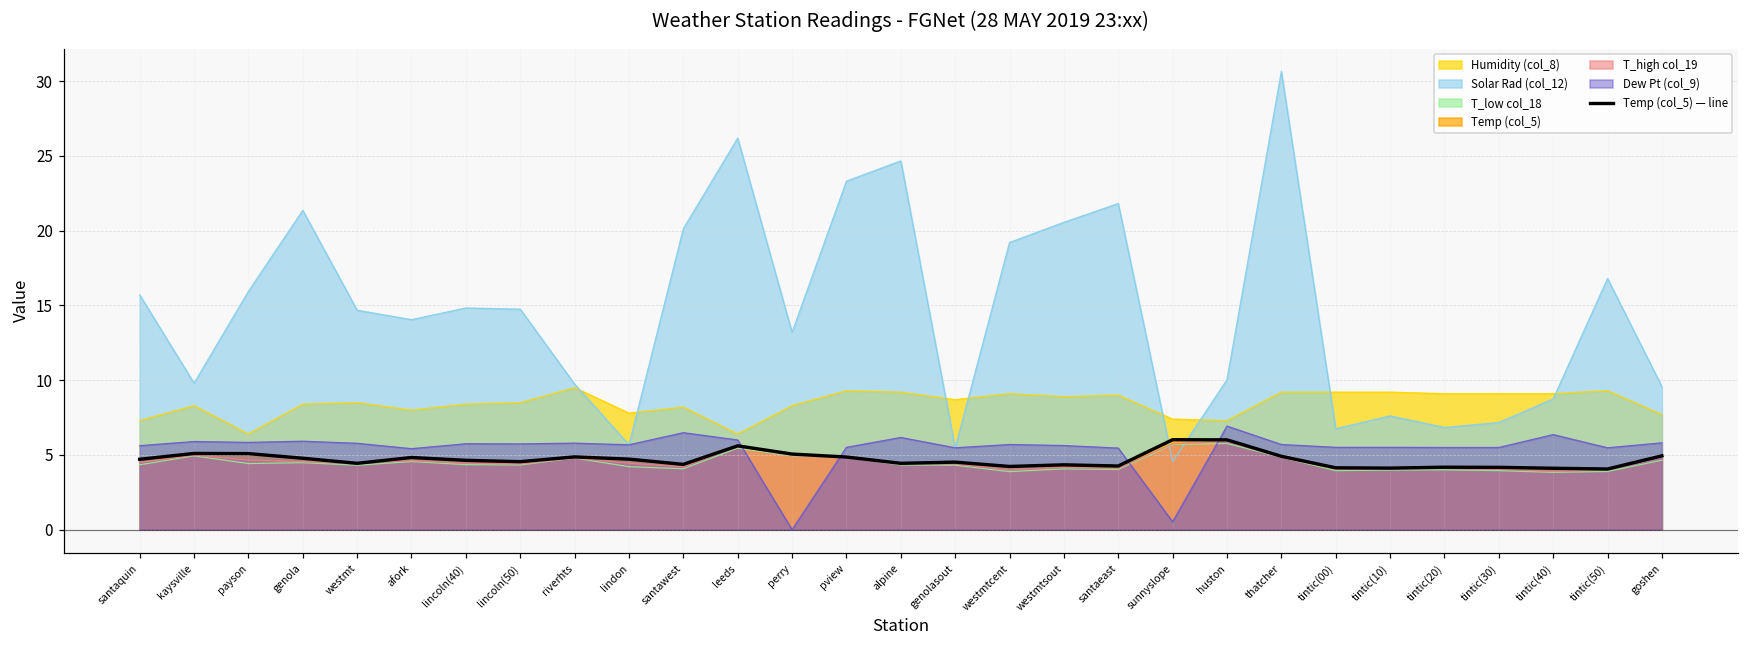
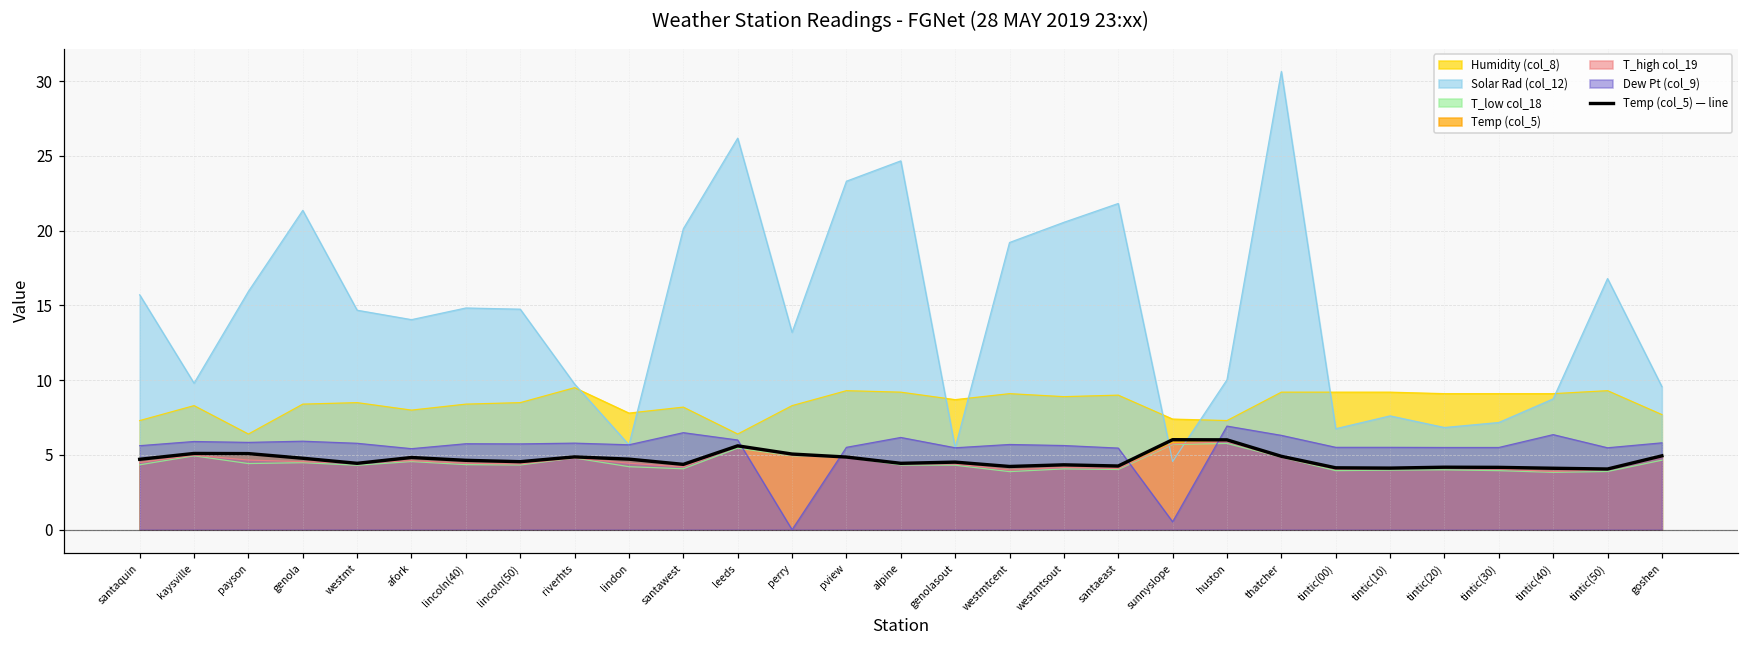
  {
    "Solar Rad (col_12)": {
      "santaquin": 15.7,
      "kaysville": 9.8,
      "payson": 15.9,
      "genola": 21.4,
      "westmt": 14.7,
      "afork": 14.1,
      "lincoln(40)": 14.8,
      "lincoln(50)": 14.8,
      "riverhts": 9.7,
      "santawest": 20.1,
      "leeds": 26.2,
      "perry": 13.2,
      "pview": 23.3,
      "alpine": 24.7,
      "westmtcent": 19.2,
      "westmtsout": 20.6,
      "santaeast": 21.8,
      "sunnyslope": 4.6,
      "huston": 10.0,
      "thatcher": 30.7,
      "tintic(00)": 6.8,
      "tintic(10)": 7.6,
      "tintic(20)": 6.8,
      "tintic(30)": 7.2,
      "tintic(40)": 8.8,
      "tintic(50)": 16.8,
      "goshen": 9.6
    },
    "T_low col_18": {
      "payson": 4.4,
      "lindon": 4.2,
      "goshen": 4.6
    },
    "T_high col_19": {
      "payson": 4.7,
      "lindon": 4.4
    },
    "Dew Pt (col_9)": {
      "santaquin": 5.6,
      "kaysville": 5.9,
      "payson": 5.8,
      "genola": 5.9,
      "westmt": 5.8,
      "afork": 5.4,
      "lincoln(40)": 5.8,
      "lincoln(50)": 5.7,
      "riverhts": 5.8,
      "santawest": 6.5,
      "leeds": 6.0,
      "perry": 0.0,
      "pview": 5.5,
      "alpine": 6.2,
      "westmtcent": 5.7,
      "westmtsout": 5.6,
      "santaeast": 5.5,
      "sunnyslope": 0.5,
      "huston": 6.9,
-     "thatcher": 5.7,
+     "thatcher": 6.3,
      "tintic(00)": 5.5,
      "tintic(10)": 5.5,
      "tintic(20)": 5.5,
      "tintic(30)": 5.5,
      "tintic(40)": 6.4,
      "tintic(50)": 5.5,
      "goshen": 5.8
    }
  }
